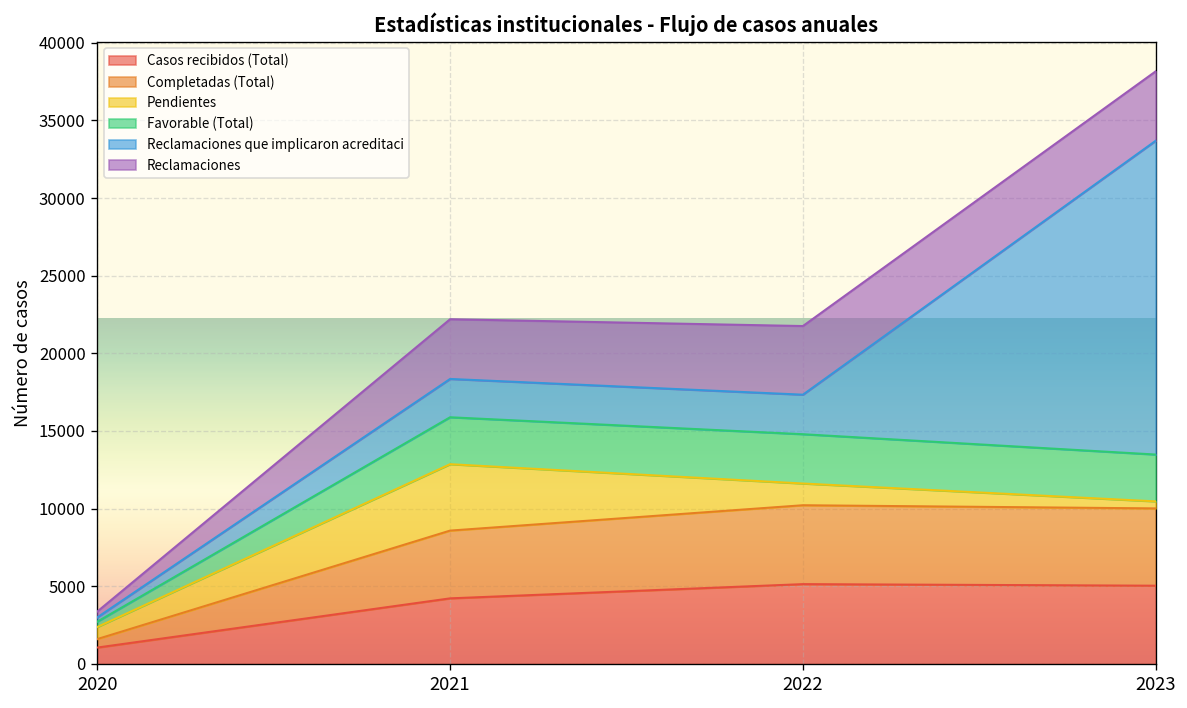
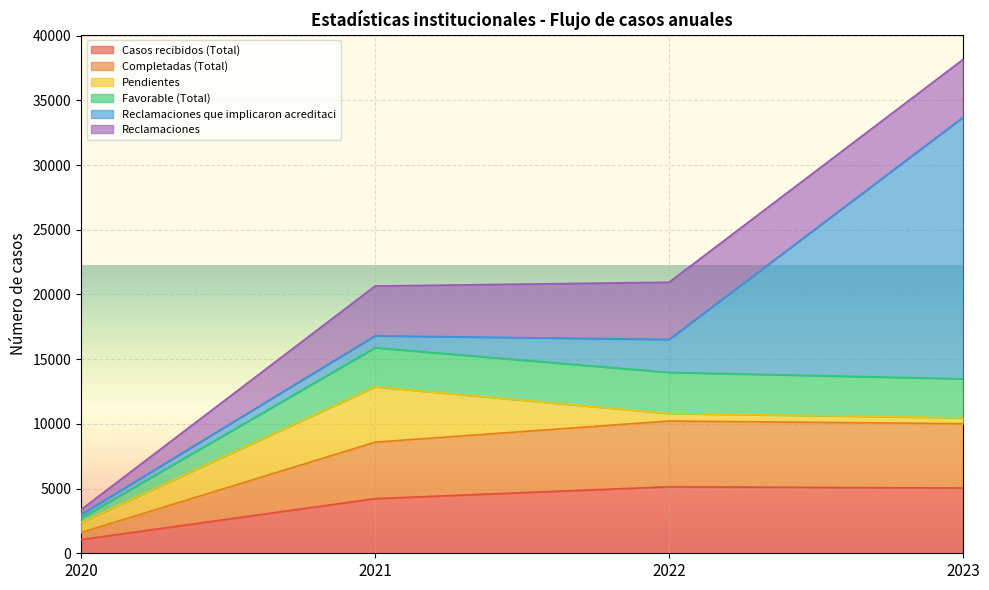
  {
    "Pendientes": {
      "2020": 800,
      "2021": 4300,
-     "2022": 1400,
+     "2022": 600,
      "2023": 500
    },
    "Favorable (Total)": {
      "2020": 300,
      "2021": 3000,
      "2022": 3200,
      "2023": 3000
    },
    "Reclamaciones que implicaron acreditaci": {
      "2020": 300,
-     "2021": 2500,
+     "2021": 900,
      "2022": 2500,
      "2023": 20200
    },
    "Reclamaciones": {
      "2020": 400,
      "2021": 3800,
      "2022": 4400,
      "2023": 4500
    }
  }
